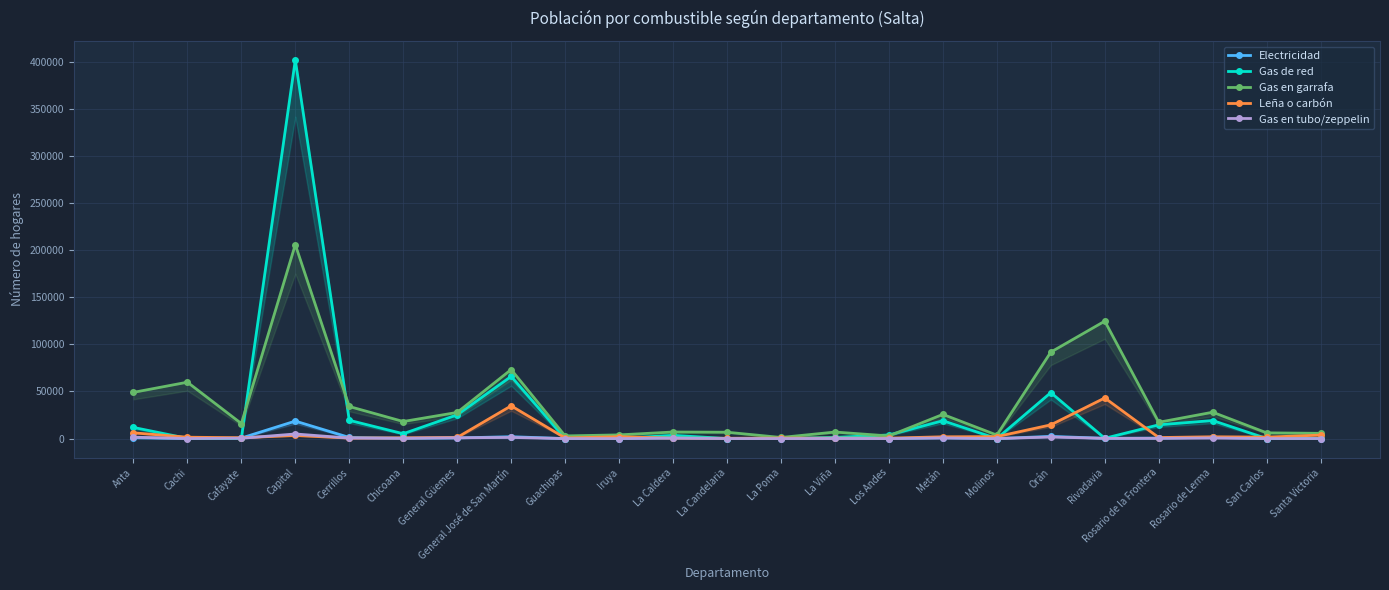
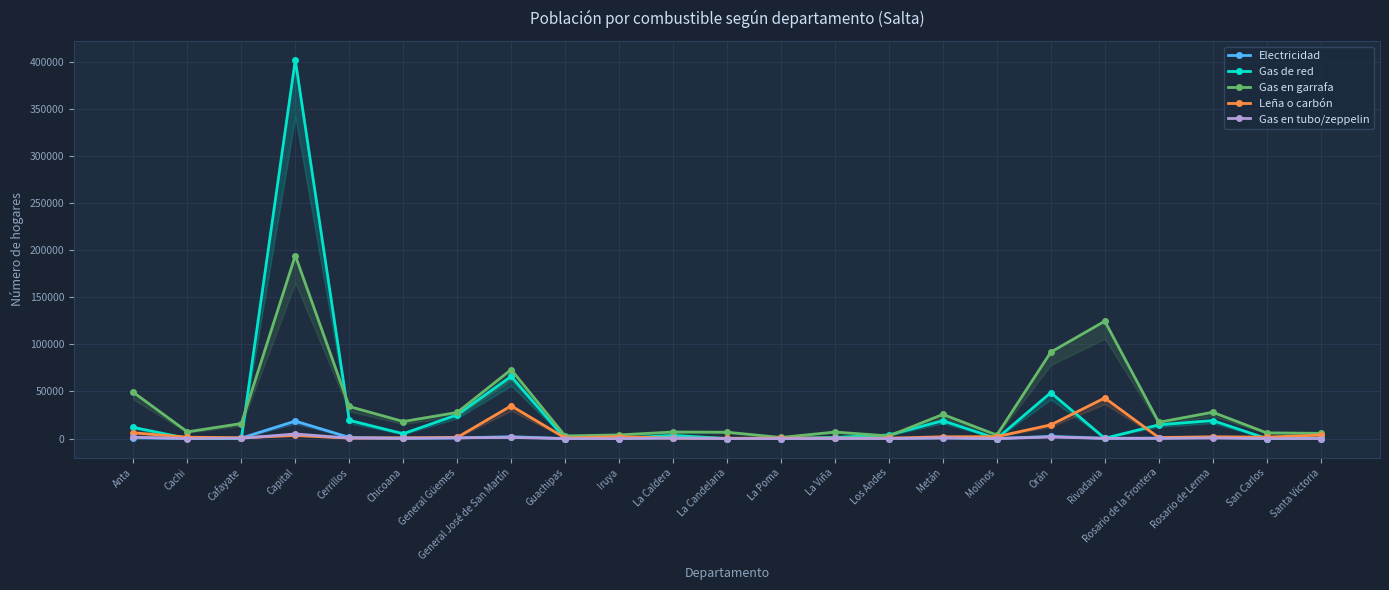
  {
    "Electricidad": {
      "Capital": 20000
    },
    "Gas de red": {
      "Anta": 10000,
      "Capital": 400000,
      "Cerrillos": 20000,
      "Chicoana": 10000,
      "General José de San Martín": 70000,
      "Metán": 20000,
      "Orán": 50000,
      "Rosario de Lerma": 20000
    },
    "Gas en garrafa": {
      "Anta": 50000,
-     "Cachi": 60000,
+     "Cachi": 10000,
      "Cafayate": 20000,
-     "Capital": 210000,
+     "Capital": 190000,
      "Cerrillos": 30000,
      "Chicoana": 20000,
      "General José de San Martín": 70000,
      "La Caldera": 10000,
      "La Candelaria": 10000,
      "La Viña": 10000,
      "Metán": 30000,
      "Orán": 90000,
      "Rivadavia": 120000,
      "Rosario de Lerma": 30000,
      "San Carlos": 10000
    },
    "Leña o carbón": {
      "Anta": 10000,
      "General José de San Martín": 30000,
      "Orán": 10000,
      "Rivadavia": 40000
    }
  }
